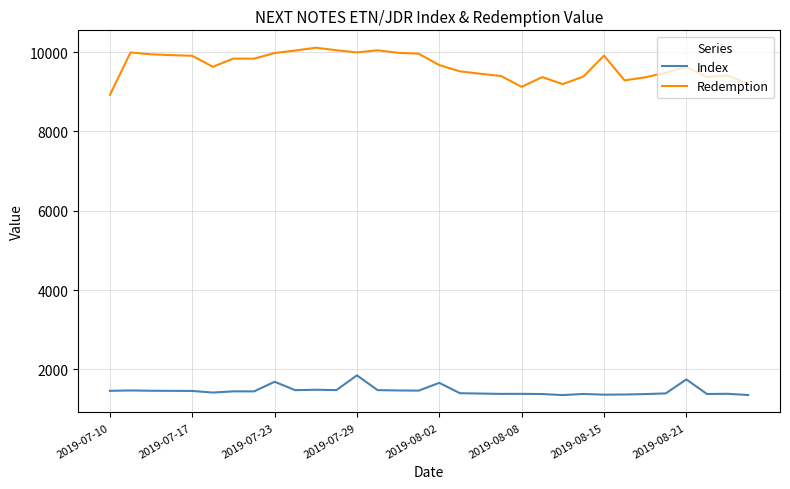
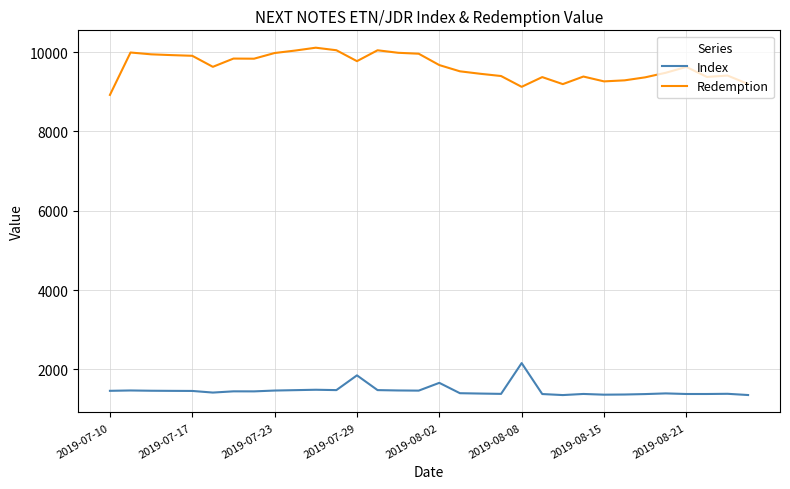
  {
    "Index": {
      "2019-07-10": 1500,
      "2019-07-17": 1500,
-     "2019-07-23": 1700,
+     "2019-07-23": 1500,
      "2019-07-29": 1900,
      "2019-08-02": 1700,
-     "2019-08-08": 1400,
+     "2019-08-08": 2200,
      "2019-08-15": 1400,
-     "2019-08-21": 1700
+     "2019-08-21": 1400
    },
    "Redemption": {
      "2019-07-10": 8900,
      "2019-07-17": 9900,
      "2019-07-23": 10000,
-     "2019-07-29": 10000,
+     "2019-07-29": 9800,
      "2019-08-02": 9700,
      "2019-08-08": 9100,
-     "2019-08-15": 9900
+     "2019-08-15": 9300
    }
  }
